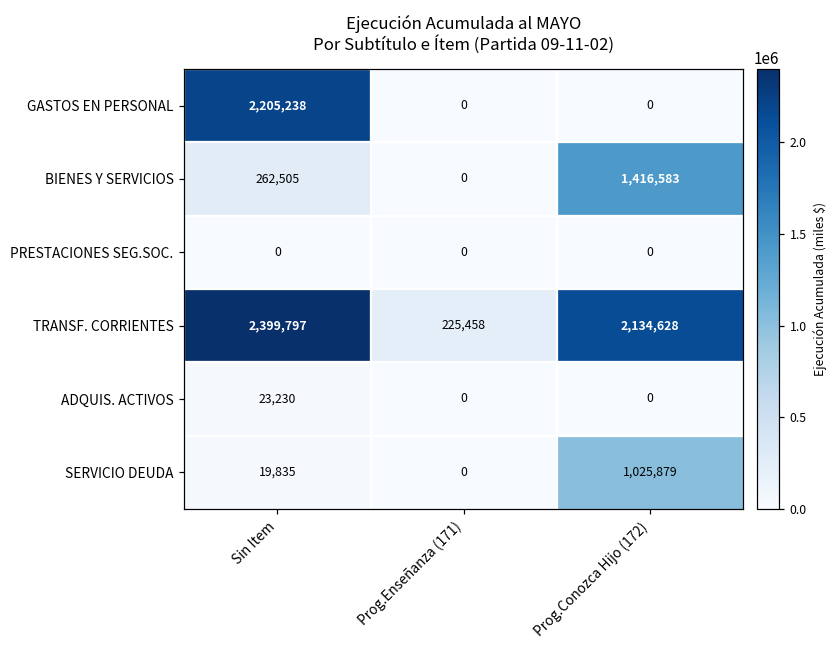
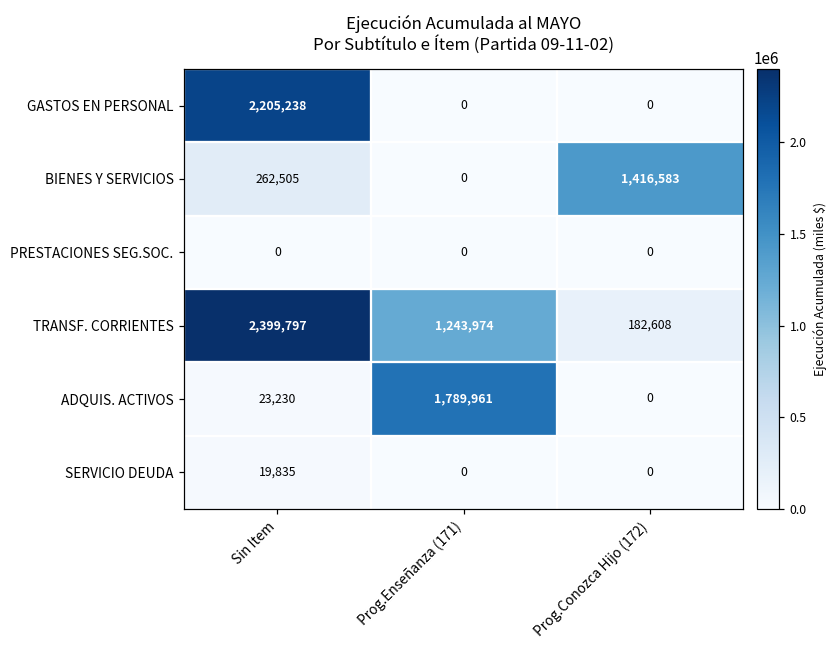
  {
    "GASTOS EN PERSONAL": {
      "Sin Item": "2,205,238",
      "Prog.Enseñanza (171)": "0",
      "Prog.Conozca Hijo (172)": "0"
    },
    "BIENES Y SERVICIOS": {
      "Sin Item": "262,505",
      "Prog.Enseñanza (171)": "0",
      "Prog.Conozca Hijo (172)": "1,416,583"
    },
    "PRESTACIONES SEG.SOC.": {
      "Sin Item": "0",
      "Prog.Enseñanza (171)": "0",
      "Prog.Conozca Hijo (172)": "0"
    },
    "TRANSF. CORRIENTES": {
      "Sin Item": "2,399,797",
-     "Prog.Enseñanza (171)": "225,458",
-     "Prog.Conozca Hijo (172)": "2,134,628"
+     "Prog.Enseñanza (171)": "1,243,974",
+     "Prog.Conozca Hijo (172)": "182,608"
    },
    "ADQUIS. ACTIVOS": {
      "Sin Item": "23,230",
-     "Prog.Enseñanza (171)": "0",
+     "Prog.Enseñanza (171)": "1,789,961",
      "Prog.Conozca Hijo (172)": "0"
    },
    "SERVICIO DEUDA": {
      "Sin Item": "19,835",
      "Prog.Enseñanza (171)": "0",
-     "Prog.Conozca Hijo (172)": "1,025,879"
+     "Prog.Conozca Hijo (172)": "0"
    }
  }
